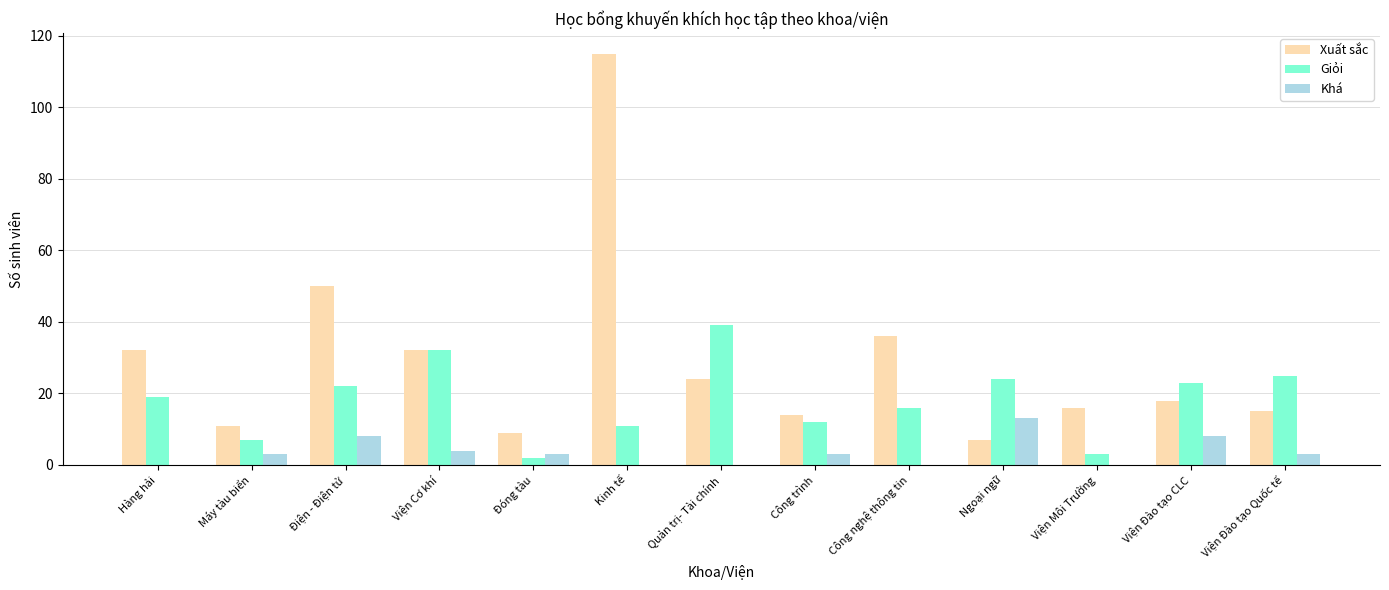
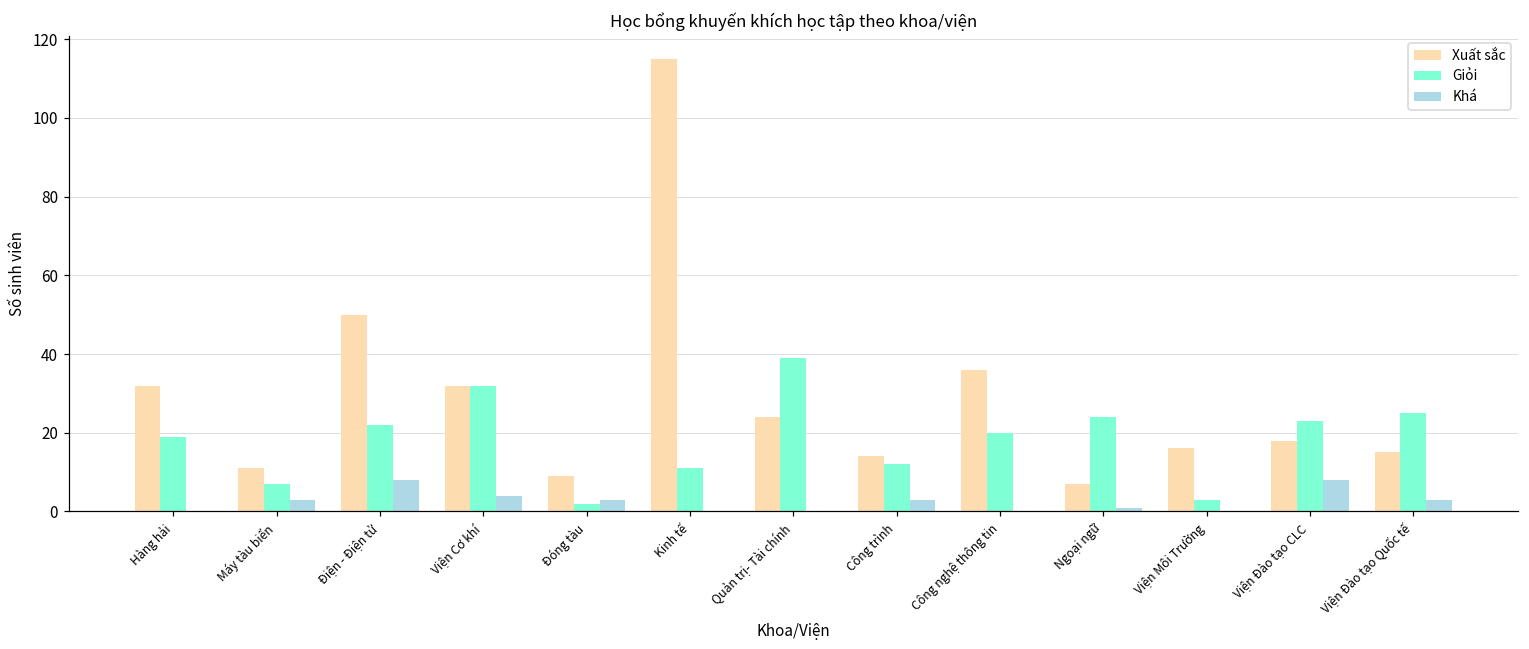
  {
    "Xuất sắc": {
      "Hàng hải": 32,
      "Máy tàu biển": 11,
      "Điện - Điện tử": 50,
      "Viện Cơ khí": 32,
      "Đóng tàu": 9,
      "Kinh tế": 115,
      "Quản trị- Tài chính": 24,
      "Công trình": 14,
      "Công nghệ thông tin": 36,
      "Ngoại ngữ": 7,
      "Viện Môi Trường": 16,
      "Viện Đào tạo CLC": 18,
      "Viện Đào tạo Quốc tế": 15
    },
    "Giỏi": {
      "Hàng hải": 19,
      "Máy tàu biển": 7,
      "Điện - Điện tử": 22,
      "Viện Cơ khí": 32,
      "Đóng tàu": 2,
      "Kinh tế": 11,
      "Quản trị- Tài chính": 39,
      "Công trình": 12,
-     "Công nghệ thông tin": 16,
+     "Công nghệ thông tin": 20,
      "Ngoại ngữ": 24,
      "Viện Môi Trường": 3,
      "Viện Đào tạo CLC": 23,
      "Viện Đào tạo Quốc tế": 25
    },
    "Khá": {
      "Hàng hải": 0,
      "Máy tàu biển": 3,
      "Điện - Điện tử": 8,
      "Viện Cơ khí": 4,
      "Đóng tàu": 3,
      "Kinh tế": 0,
      "Quản trị- Tài chính": 0,
      "Công trình": 3,
      "Công nghệ thông tin": 0,
-     "Ngoại ngữ": 13,
+     "Ngoại ngữ": 1,
      "Viện Môi Trường": 0,
      "Viện Đào tạo CLC": 8,
      "Viện Đào tạo Quốc tế": 3
    }
  }
